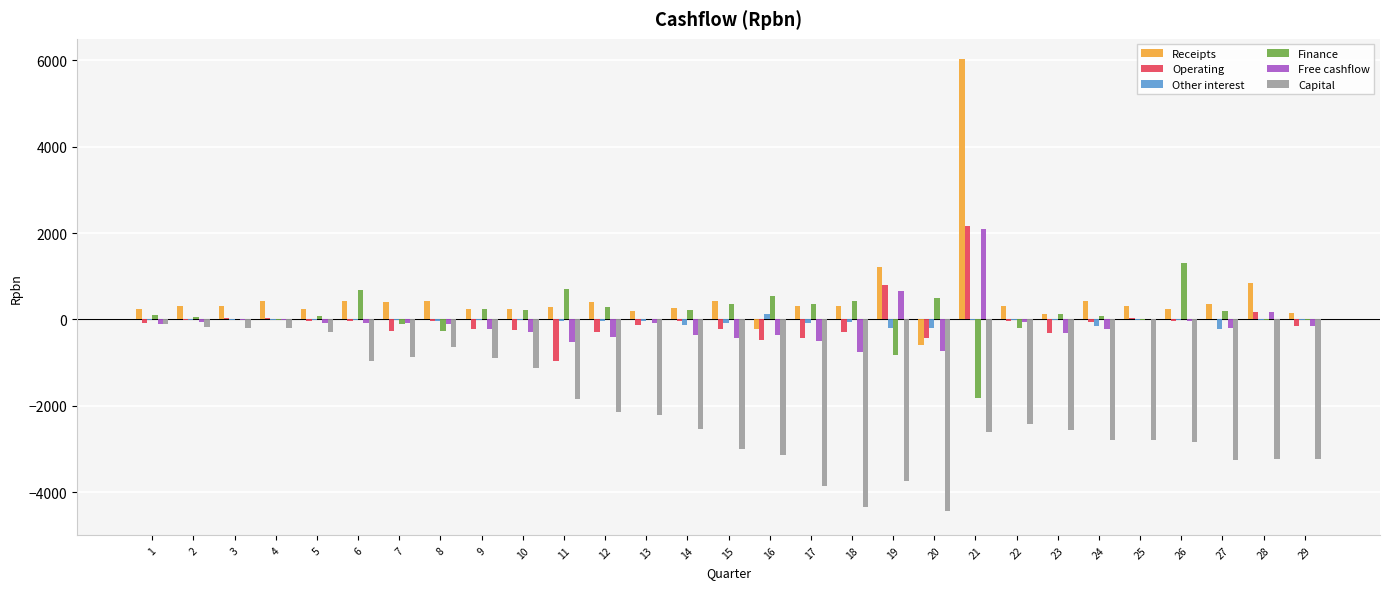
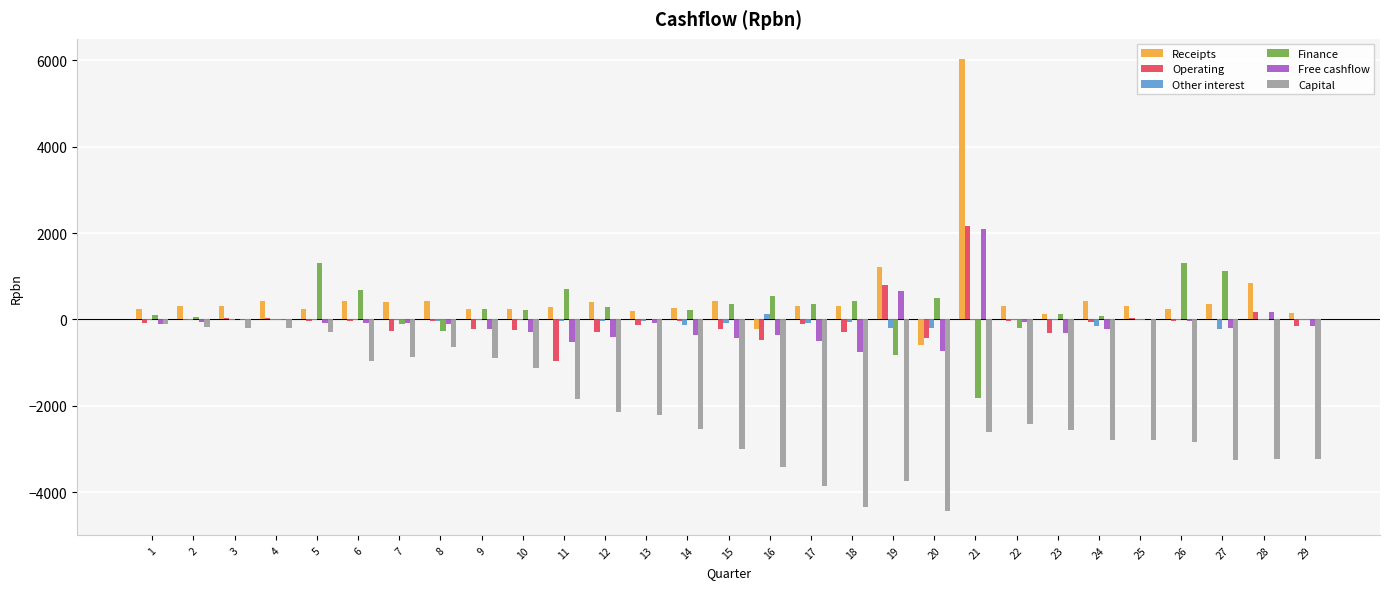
  {
    "Receipts": {
      "1": 200,
      "2": 300,
      "3": 300,
      "4": 400,
      "5": 300,
      "6": 400,
      "7": 400,
      "8": 400,
      "9": 200,
      "10": 200,
      "11": 300,
      "12": 400,
      "13": 200,
      "14": 300,
      "15": 400,
      "16": -200,
      "17": 300,
      "18": 300,
      "19": 1200,
      "20": -600,
      "21": 6000,
      "22": 300,
      "23": 100,
      "24": 400,
      "25": 300,
      "26": 300,
      "27": 400,
      "28": 900,
      "29": 200
    },
    "Operating": {
      "1": -100,
      "7": -300,
      "9": -200,
      "10": -200,
      "11": -1000,
      "12": -300,
      "13": -100,
      "15": -200,
      "16": -500,
-     "17": -400,
+     "17": -100,
      "18": -300,
      "19": 800,
      "20": -400,
      "21": 2200,
      "23": -300,
      "24": -100,
      "28": 200,
      "29": -100
    },
    "Other interest": {
      "14": -100,
      "15": -100,
      "16": 100,
      "17": -100,
      "18": -100,
      "19": -200,
      "20": -200,
      "24": -100,
      "27": -200
    },
    "Finance": {
      "1": 100,
-     "5": 100,
+     "5": 1300,
      "6": 700,
      "7": -100,
      "8": -300,
      "9": 300,
      "10": 200,
      "11": 700,
      "12": 300,
      "14": 200,
      "15": 400,
      "16": 500,
      "17": 400,
      "18": 400,
      "19": -800,
      "20": 500,
      "21": -1800,
      "22": -200,
      "23": 100,
      "24": 100,
      "26": 1300,
-     "27": 200
+     "27": 1100
    },
    "Free cashflow": {
      "1": -100,
      "5": -100,
      "6": -100,
      "7": -100,
      "8": -100,
      "9": -200,
      "10": -300,
      "11": -500,
      "12": -400,
      "13": -100,
      "14": -400,
      "15": -400,
      "16": -400,
      "17": -500,
      "18": -700,
      "19": 700,
      "20": -700,
      "21": 2100,
      "22": -100,
      "23": -300,
      "24": -200,
      "27": -200,
      "28": 200,
      "29": -100
    },
    "Capital": {
      "1": -100,
      "2": -200,
      "3": -200,
      "4": -200,
      "5": -300,
      "6": -1000,
      "7": -900,
      "8": -600,
      "9": -900,
      "10": -1100,
      "11": -1800,
      "12": -2200,
      "13": -2200,
      "14": -2500,
      "15": -3000,
-     "16": -3100,
+     "16": -3400,
      "17": -3900,
      "18": -4300,
      "19": -3700,
      "20": -4400,
      "21": -2600,
      "22": -2400,
      "23": -2600,
      "24": -2800,
      "25": -2800,
      "26": -2800,
      "27": -3300,
      "28": -3200,
      "29": -3200
    }
  }
